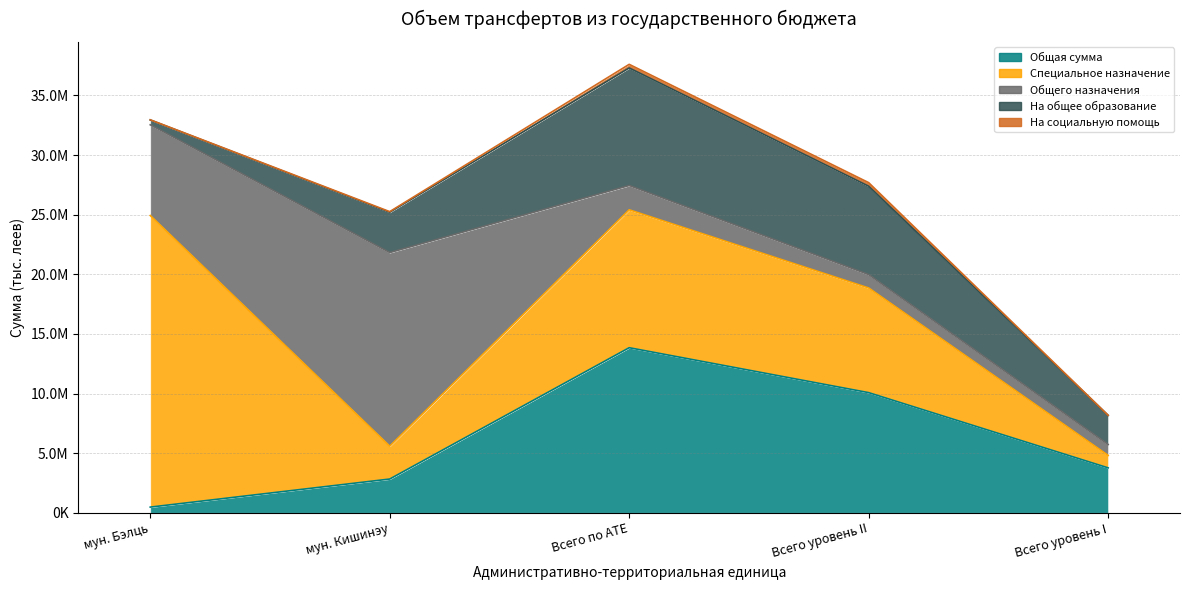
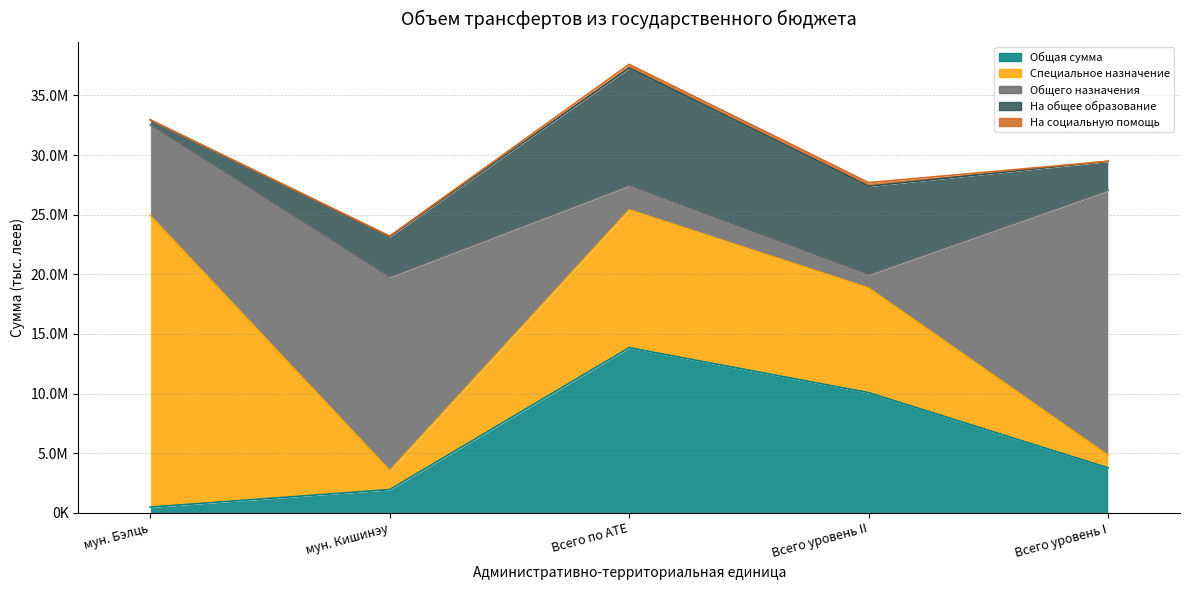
  {
    "Общая сумма": {
      "мун. Бэлць": 500000,
-     "мун. Кишинэу": 2800000,
+     "мун. Кишинэу": 1900000,
      "Всего по АТЕ": 13800000,
      "Всего уровень II": 10100000,
      "Всего уровень I": 3800000
    },
    "Специальное назначение": {
      "мун. Бэлць": 24500000,
-     "мун. Кишинэу": 2800000,
+     "мун. Кишинэу": 1600000,
      "Всего по АТЕ": 11600000,
      "Всего уровень II": 8800000,
      "Всего уровень I": 1000000
    },
    "Общего назначения": {
      "мун. Бэлць": 7600000,
      "мун. Кишинэу": 16200000,
      "Всего по АТЕ": 2000000,
      "Всего уровень II": 1100000,
-     "Всего уровень I": 900000
+     "Всего уровень I": 22200000
    },
    "На общее образование": {
      "Всего по АТЕ": 9900000,
      "Всего уровень II": 7400000
    },
    "На социальную помощь": {
      "Всего по АТЕ": 300000,
      "Всего уровень II": 300000
    }
  }
